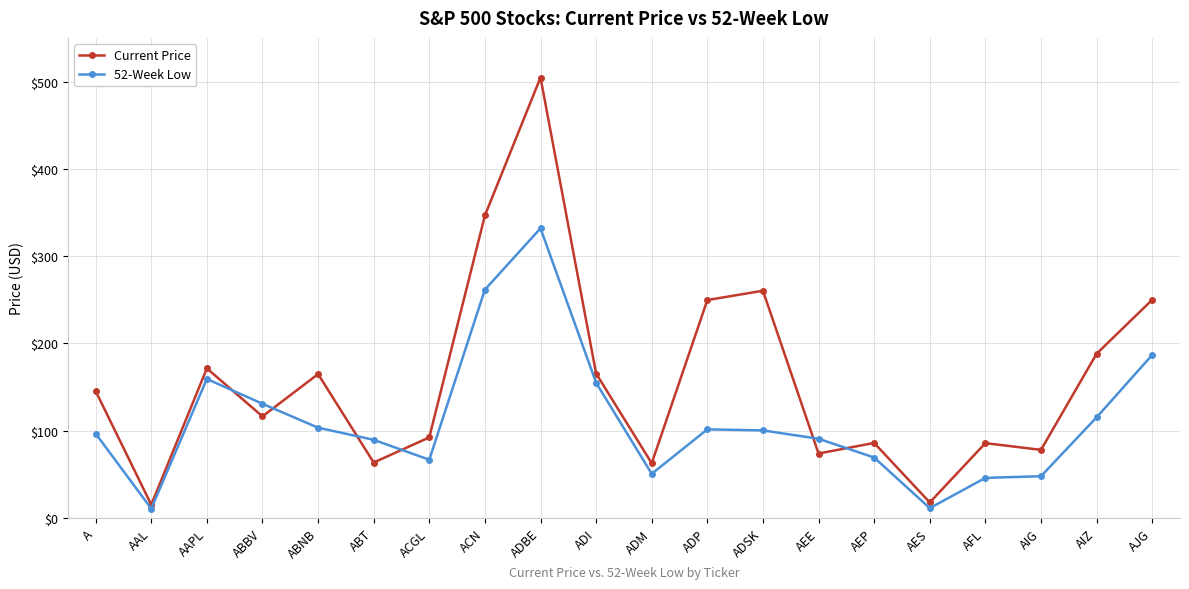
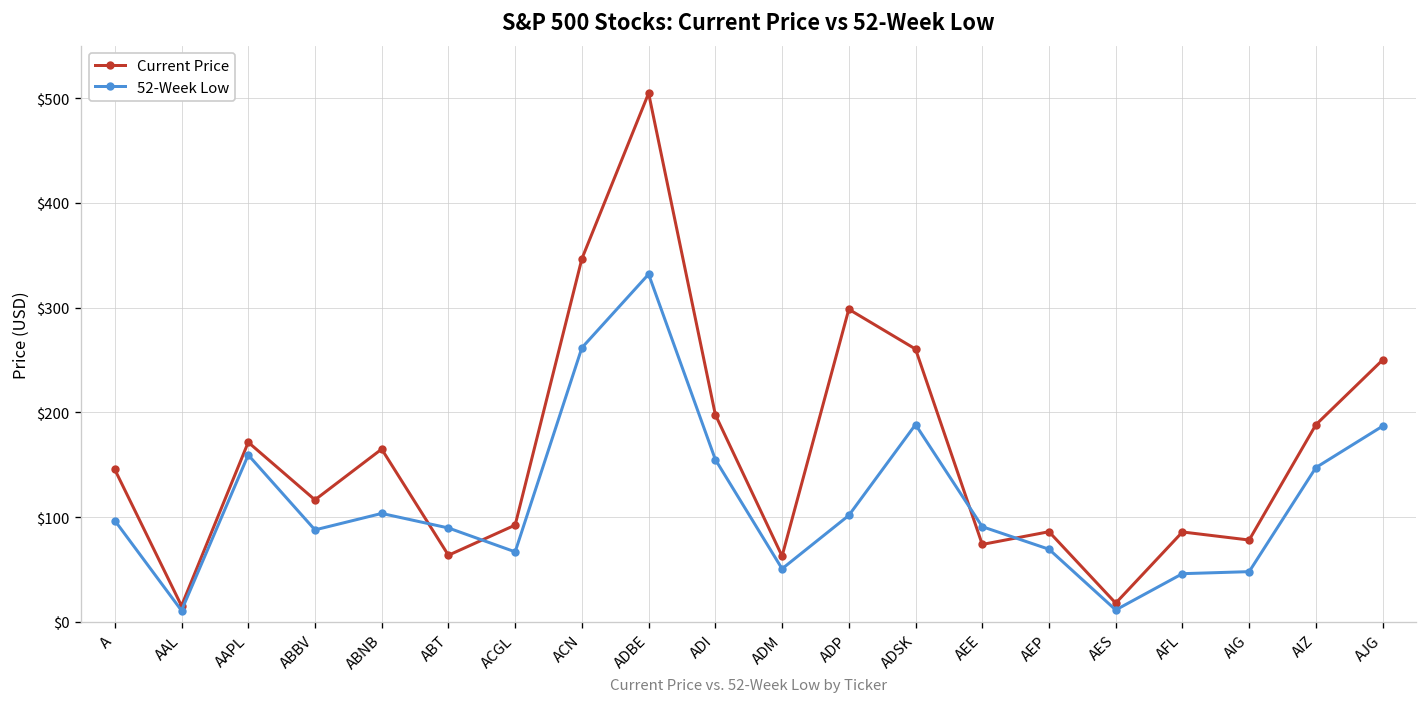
  {
    "Current Price": {
      "A": "$150",
      "AAL": "$20",
      "AAPL": "$170",
      "ABBV": "$120",
      "ABNB": "$160",
      "ABT": "$60",
      "ACGL": "$90",
      "ACN": "$350",
      "ADBE": "$500",
-     "ADI": "$170",
+     "ADI": "$200",
      "ADM": "$60",
-     "ADP": "$250",
+     "ADP": "$300",
      "ADSK": "$260",
      "AEE": "$70",
      "AEP": "$90",
      "AES": "$20",
      "AFL": "$90",
      "AIG": "$80",
      "AIZ": "$190",
      "AJG": "$250"
    },
    "52-Week Low": {
      "A": "$100",
      "AAL": "$10",
      "AAPL": "$160",
-     "ABBV": "$130",
+     "ABBV": "$90",
      "ABNB": "$100",
      "ABT": "$90",
      "ACGL": "$70",
      "ACN": "$260",
      "ADBE": "$330",
      "ADI": "$150",
      "ADM": "$50",
      "ADP": "$100",
-     "ADSK": "$100",
+     "ADSK": "$190",
      "AEE": "$90",
      "AEP": "$70",
      "AES": "$10",
      "AFL": "$50",
      "AIG": "$50",
-     "AIZ": "$120",
+     "AIZ": "$150",
      "AJG": "$190"
    }
  }
